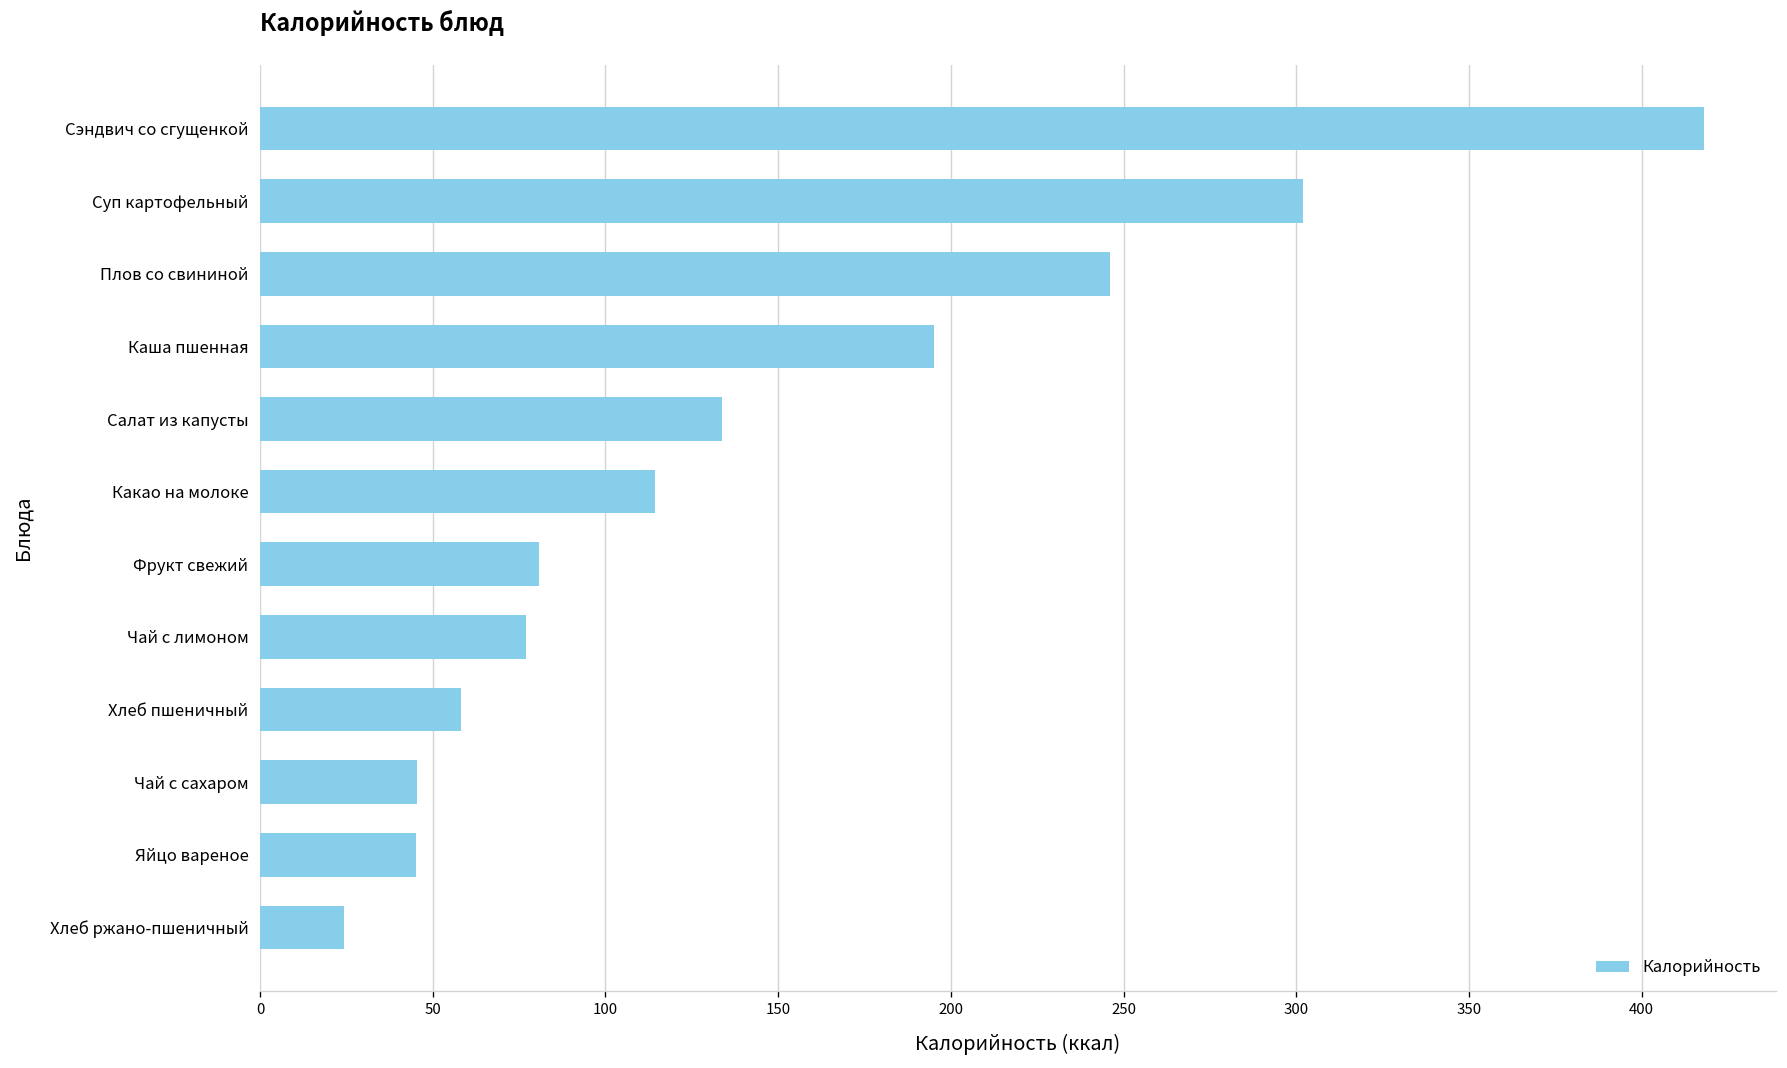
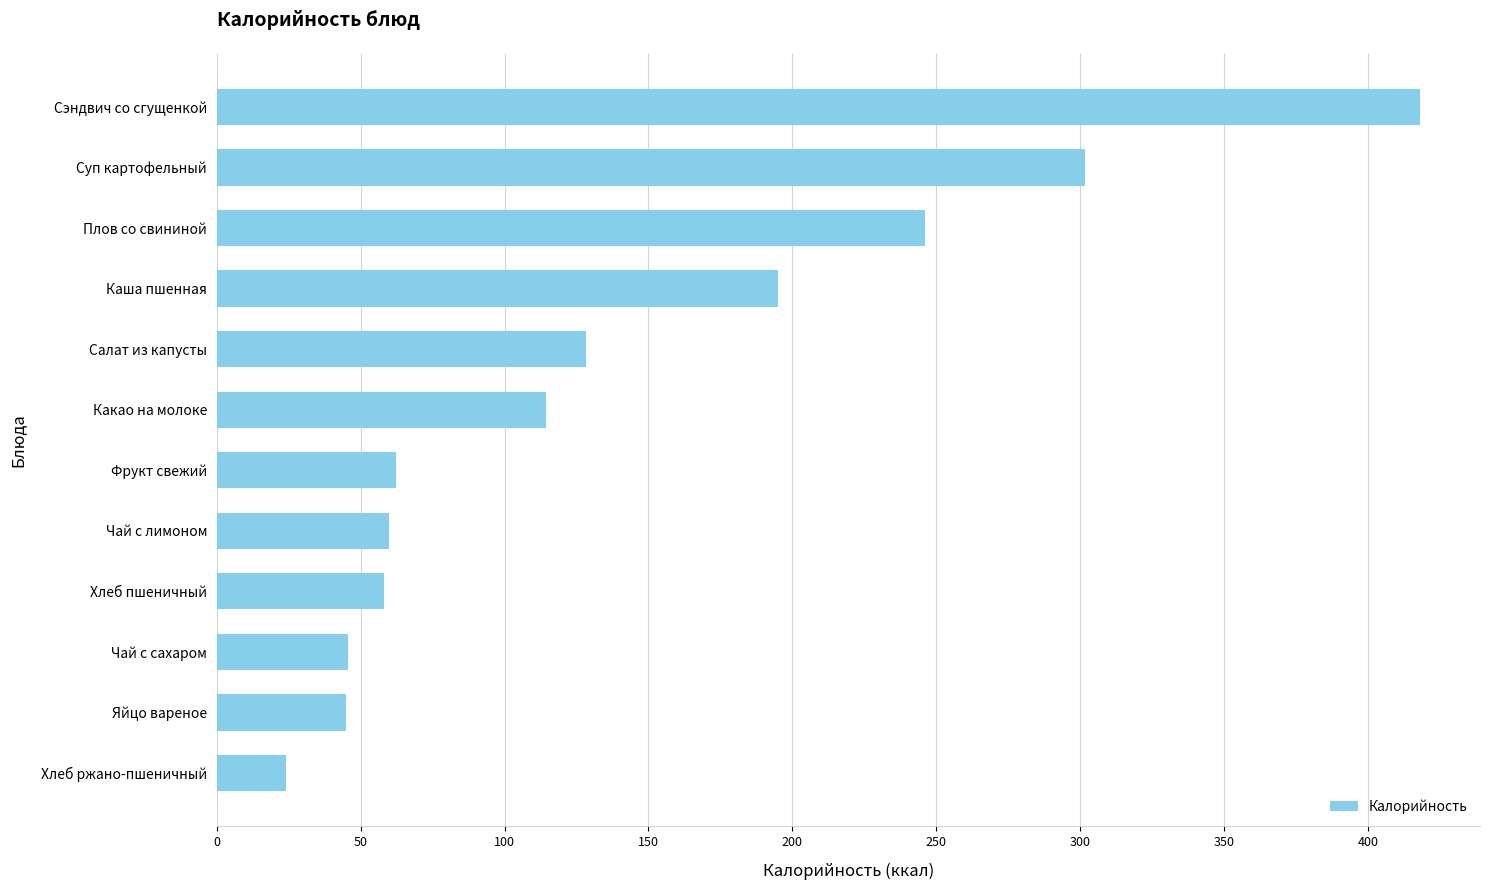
  {
    "Сэндвич со сгущенкой": 418,
    "Суп картофельный": 302,
    "Плов со свининой": 246,
    "Каша пшенная": 195,
-   "Салат из капусты": 134,
+   "Салат из капусты": 128,
    "Какао на молоке": 114,
-   "Фрукт свежий": 81,
-   "Чай с лимоном": 77,
+   "Фрукт свежий": 62,
+   "Чай с лимоном": 60,
    "Хлеб пшеничный": 58,
    "Чай с сахаром": 45,
    "Яйцо вареное": 45,
    "Хлеб ржано-пшеничный": 24
  }
